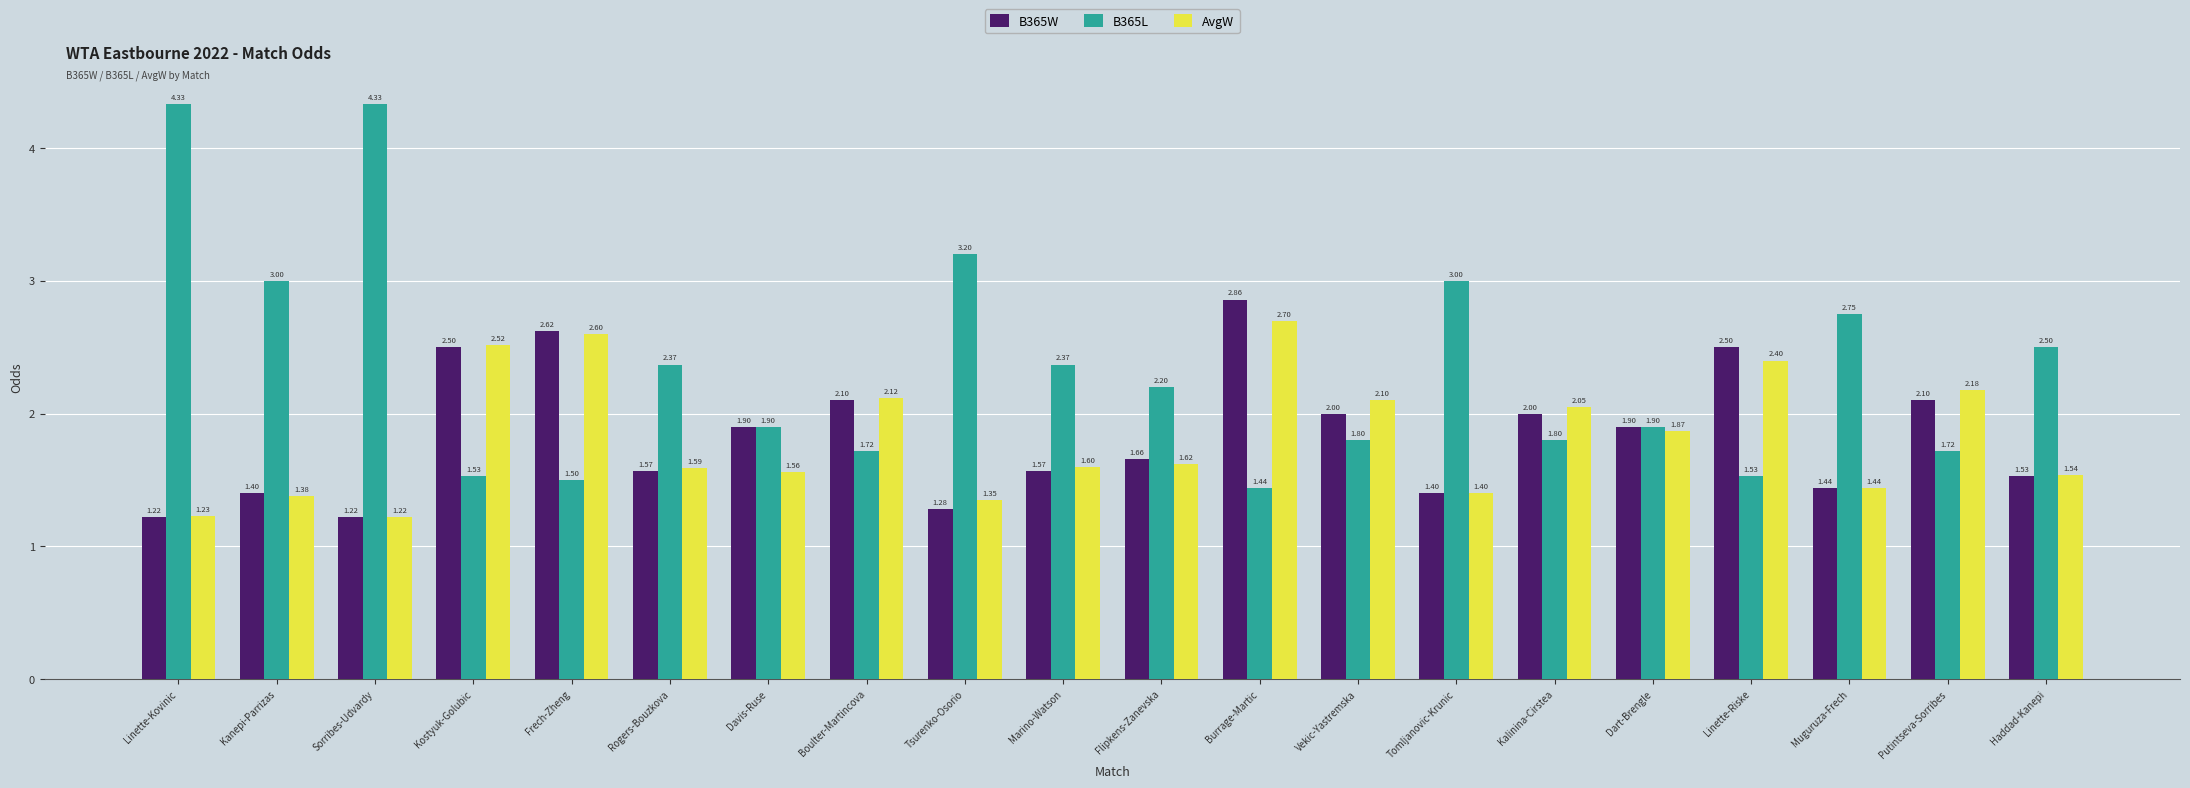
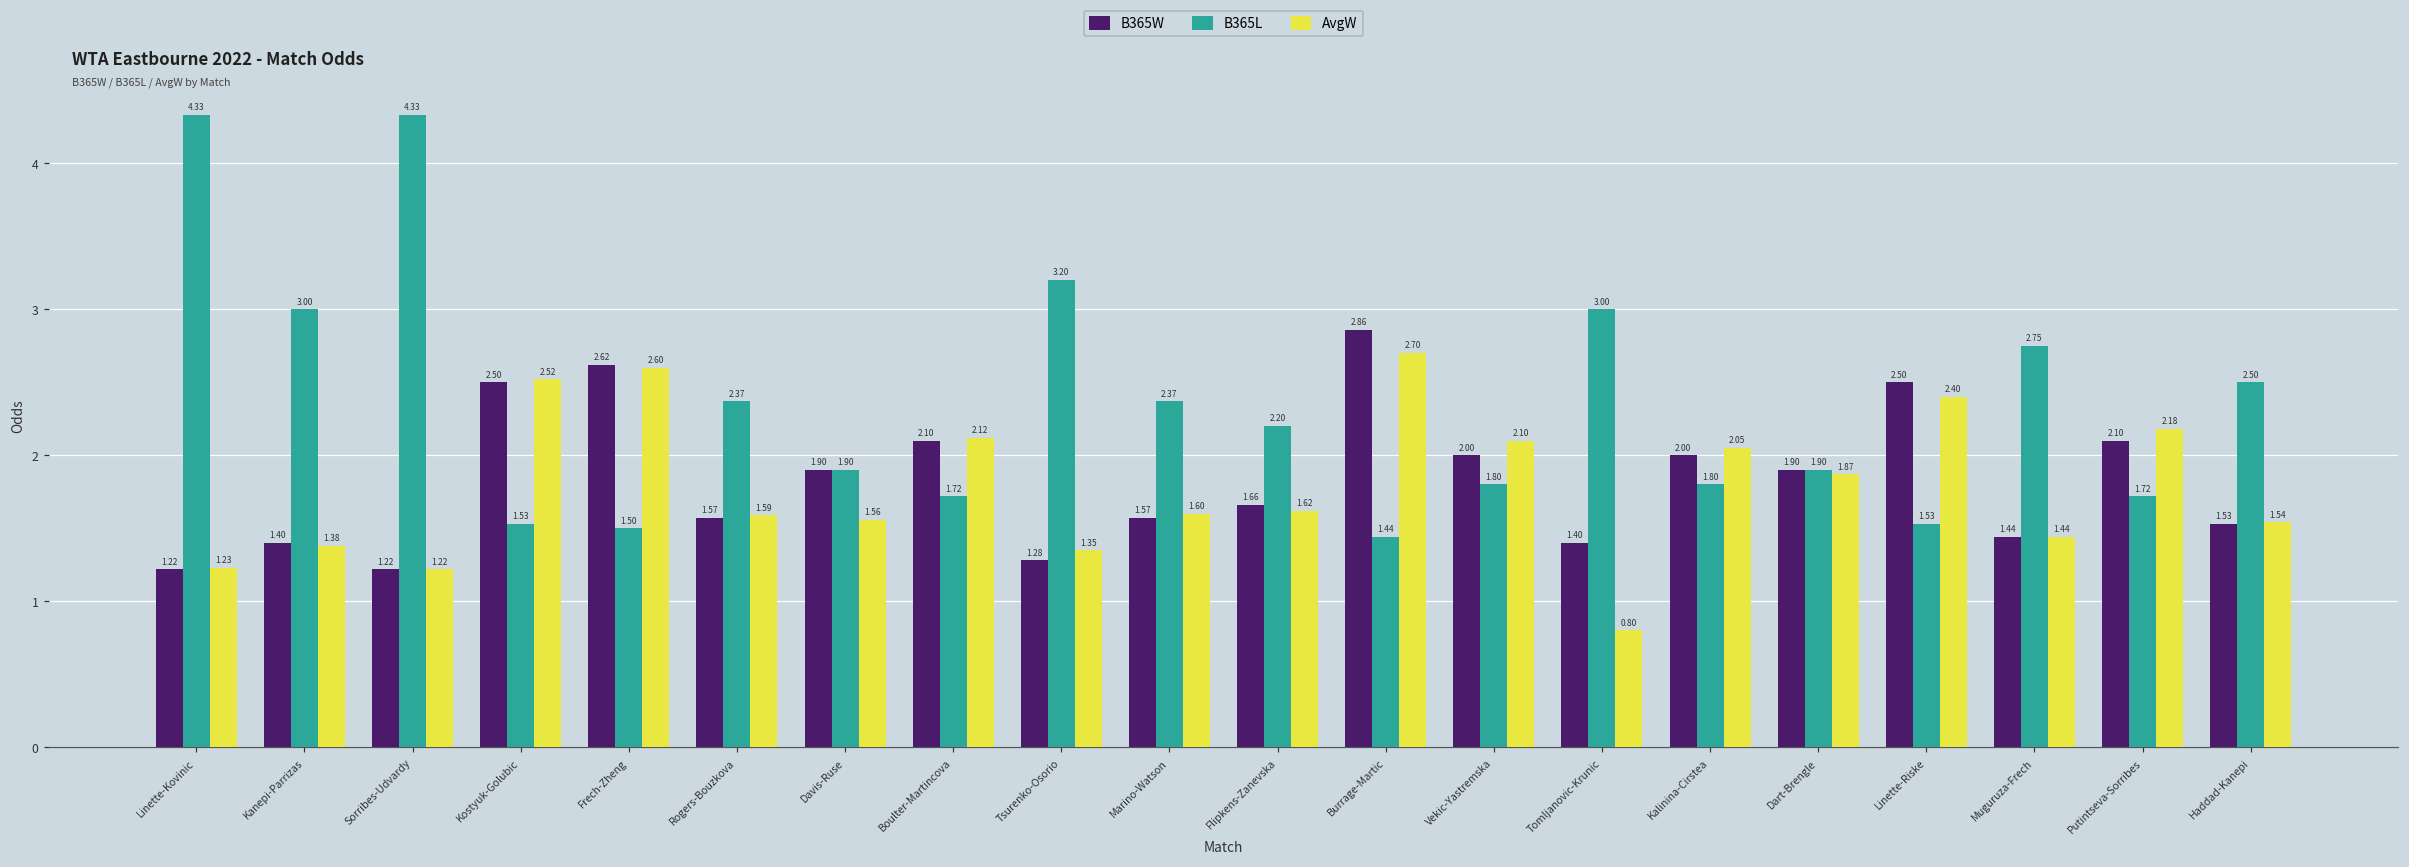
  {
    "B365W": {
      "Linette-Kovinic": 1.22,
      "Kanepi-Parrizas": 1.40,
      "Sorribes-Udvardy": 1.22,
      "Kostyuk-Golubic": 2.50,
      "Frech-Zheng": 2.62,
      "Rogers-Bouzkova": 1.57,
      "Davis-Ruse": 1.90,
      "Boulter-Martincova": 2.10,
      "Tsurenko-Osorio": 1.28,
      "Marino-Watson": 1.57,
      "Flipkens-Zanevska": 1.66,
      "Burrage-Martic": 2.86,
      "Vekic-Yastremska": 2.00,
      "Tomljanovic-Krunic": 1.40,
      "Kalinina-Cirstea": 2.00,
      "Dart-Brengle": 1.90,
      "Linette-Riske": 2.50,
      "Muguruza-Frech": 1.44,
      "Putintseva-Sorribes": 2.10,
      "Haddad-Kanepi": 1.53
    },
    "B365L": {
      "Linette-Kovinic": 4.33,
      "Kanepi-Parrizas": 3.00,
      "Sorribes-Udvardy": 4.33,
      "Kostyuk-Golubic": 1.53,
      "Frech-Zheng": 1.50,
      "Rogers-Bouzkova": 2.37,
      "Davis-Ruse": 1.90,
      "Boulter-Martincova": 1.72,
      "Tsurenko-Osorio": 3.20,
      "Marino-Watson": 2.37,
      "Flipkens-Zanevska": 2.20,
      "Burrage-Martic": 1.44,
      "Vekic-Yastremska": 1.80,
      "Tomljanovic-Krunic": 3.00,
      "Kalinina-Cirstea": 1.80,
      "Dart-Brengle": 1.90,
      "Linette-Riske": 1.53,
      "Muguruza-Frech": 2.75,
      "Putintseva-Sorribes": 1.72,
      "Haddad-Kanepi": 2.50
    },
    "AvgW": {
      "Linette-Kovinic": 1.23,
      "Kanepi-Parrizas": 1.38,
      "Sorribes-Udvardy": 1.22,
      "Kostyuk-Golubic": 2.52,
      "Frech-Zheng": 2.60,
      "Rogers-Bouzkova": 1.59,
      "Davis-Ruse": 1.56,
      "Boulter-Martincova": 2.12,
      "Tsurenko-Osorio": 1.35,
      "Marino-Watson": 1.60,
      "Flipkens-Zanevska": 1.62,
      "Burrage-Martic": 2.70,
      "Vekic-Yastremska": 2.10,
-     "Tomljanovic-Krunic": 1.40,
+     "Tomljanovic-Krunic": 0.80,
      "Kalinina-Cirstea": 2.05,
      "Dart-Brengle": 1.87,
      "Linette-Riske": 2.40,
      "Muguruza-Frech": 1.44,
      "Putintseva-Sorribes": 2.18,
      "Haddad-Kanepi": 1.54
    }
  }
